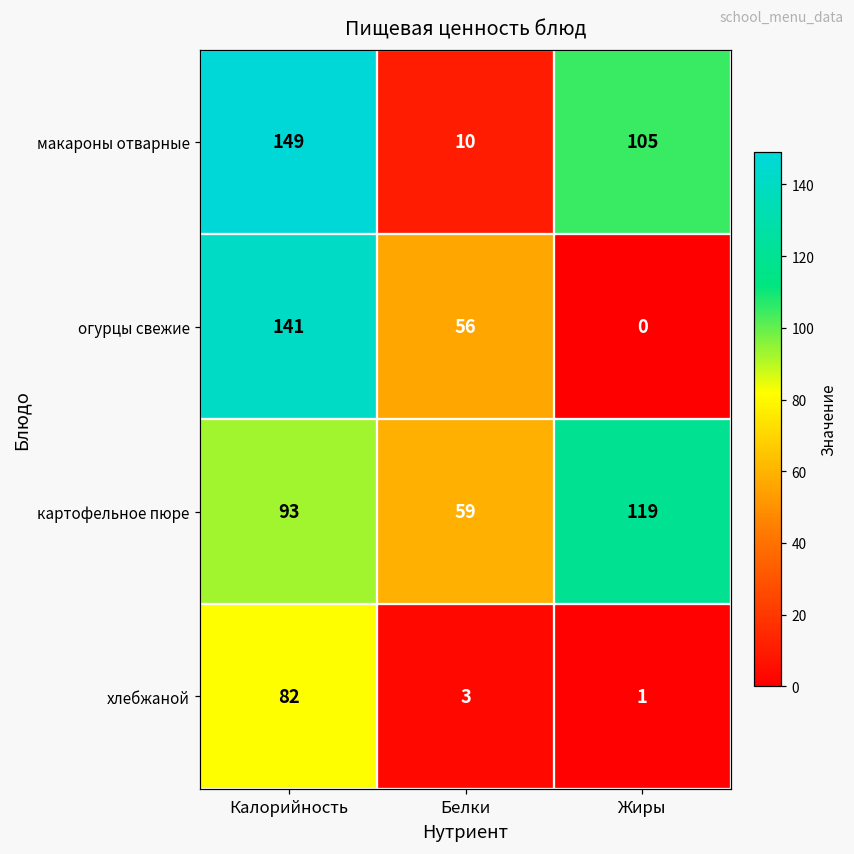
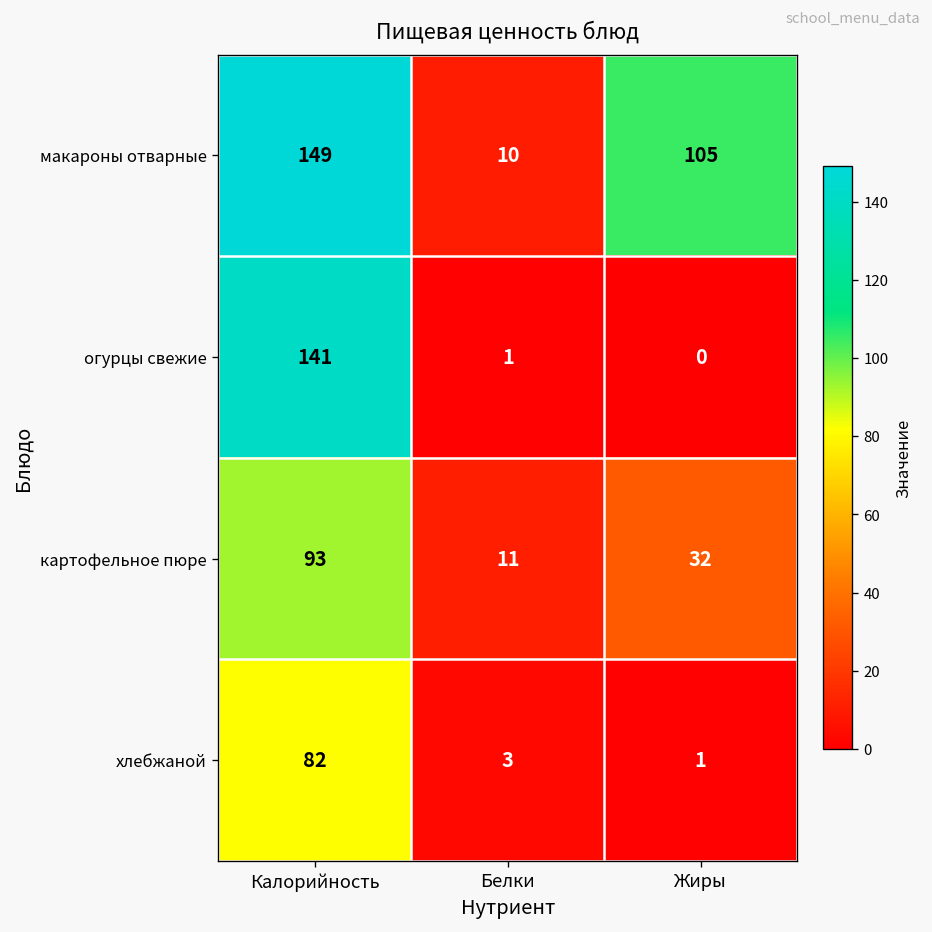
  {
    "макароны отварные": {
      "Калорийность": 149,
      "Белки": 10,
      "Жиры": 105
    },
    "огурцы свежие": {
      "Калорийность": 141,
-     "Белки": 56,
+     "Белки": 1,
      "Жиры": 0
    },
    "картофельное пюре": {
      "Калорийность": 93,
-     "Белки": 59,
-     "Жиры": 119
+     "Белки": 11,
+     "Жиры": 32
    },
    "хлебжаной": {
      "Калорийность": 82,
      "Белки": 3,
      "Жиры": 1
    }
  }
